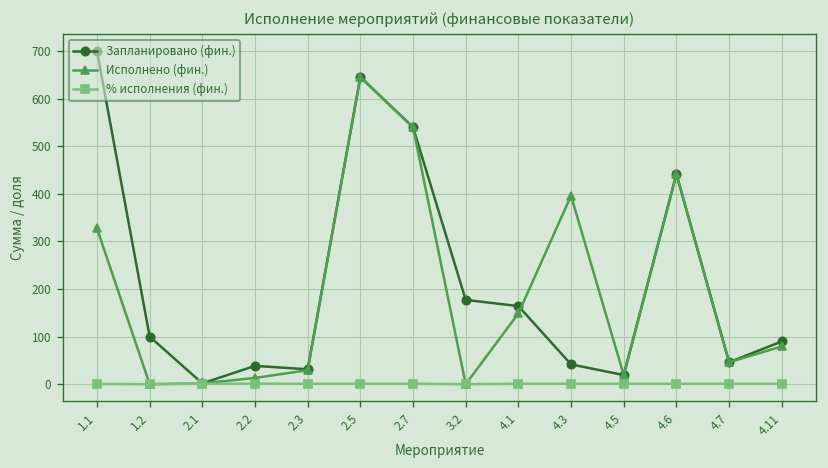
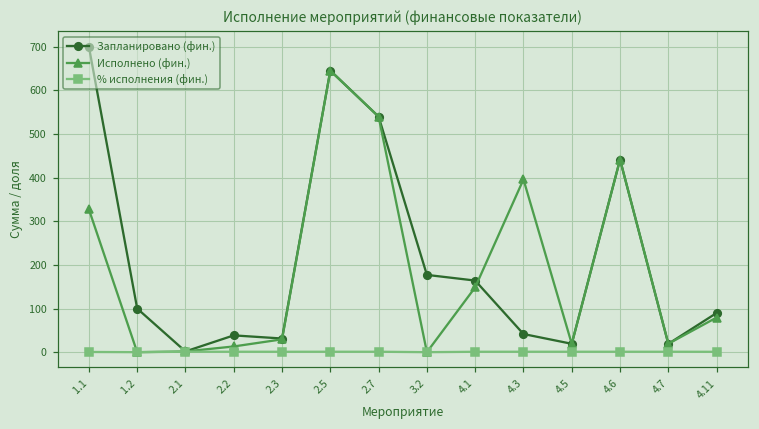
  {
    "Запланировано (фин.)": {
      "1.2": 100,
      "2.2": 40,
      "3.2": 180,
      "4.1": 160,
      "4.3": 40,
-     "4.7": 50,
+     "4.7": 20,
      "4.11": 90
    },
    "Исполнено (фин.)": {
      "1.1": 330,
      "2.2": 10,
      "4.1": 150,
      "4.3": 400,
-     "4.7": 50,
+     "4.7": 20,
      "4.11": 80
    },
    "% исполнения (фин.)": {
      "1.1": 0,
      "2.2": 0,
      "2.3": 0,
      "2.5": 0,
      "2.7": 0,
      "4.1": 0,
      "4.3": 0,
      "4.5": 0,
      "4.6": 0,
      "4.7": 0,
      "4.11": 0
    }
  }
